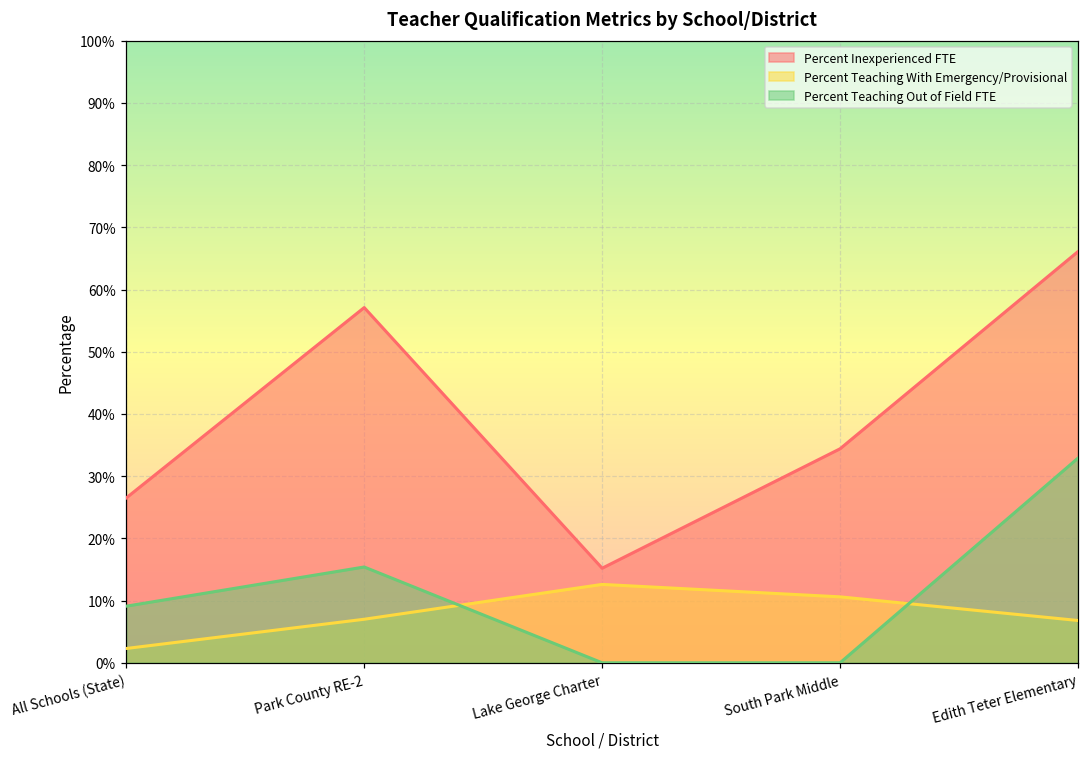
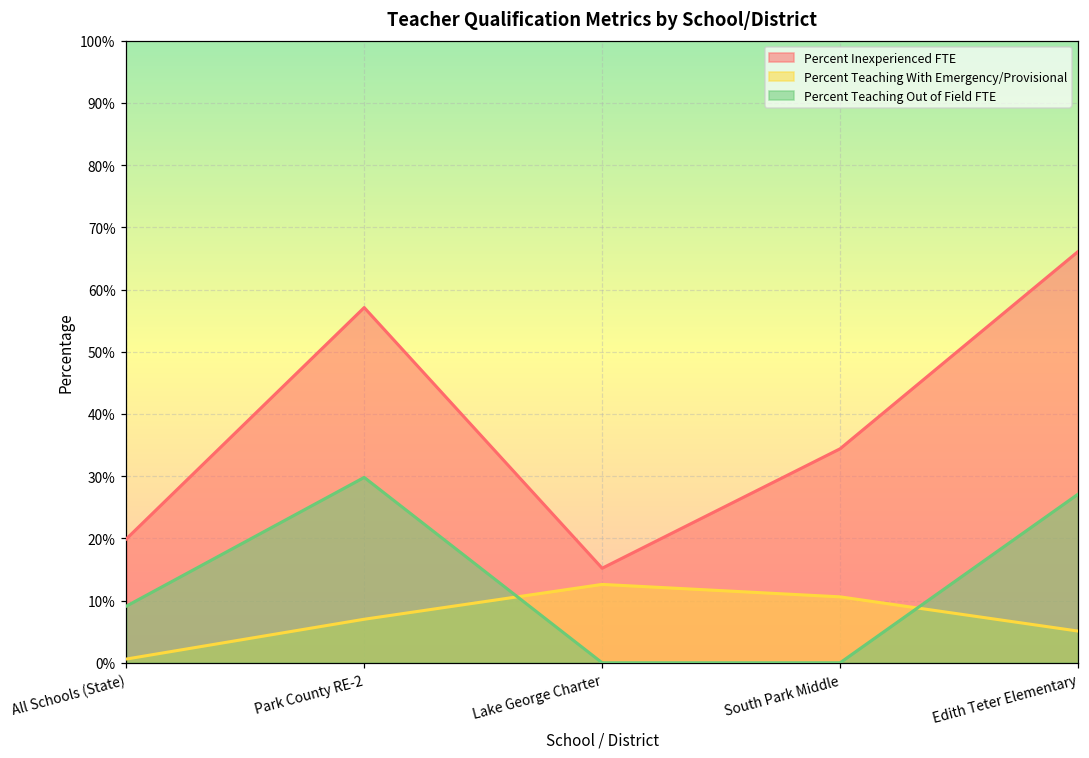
  {
    "Percent Inexperienced FTE": {
-     "All Schools (State)": "27%",
+     "All Schools (State)": "20%",
      "Park County RE-2": "57%",
      "Lake George Charter": "15%",
      "South Park Middle": "34%",
      "Edith Teter Elementary": "66%"
    },
    "Percent Teaching With Emergency/Provisional": {
-     "All Schools (State)": "2%",
+     "All Schools (State)": "1%",
      "Park County RE-2": "7%",
      "Lake George Charter": "13%",
      "South Park Middle": "11%",
-     "Edith Teter Elementary": "7%"
+     "Edith Teter Elementary": "5%"
    },
    "Percent Teaching Out of Field FTE": {
      "All Schools (State)": "9%",
-     "Park County RE-2": "15%",
+     "Park County RE-2": "30%",
      "Lake George Charter": "0%",
      "South Park Middle": "0%",
-     "Edith Teter Elementary": "33%"
+     "Edith Teter Elementary": "27%"
    }
  }
